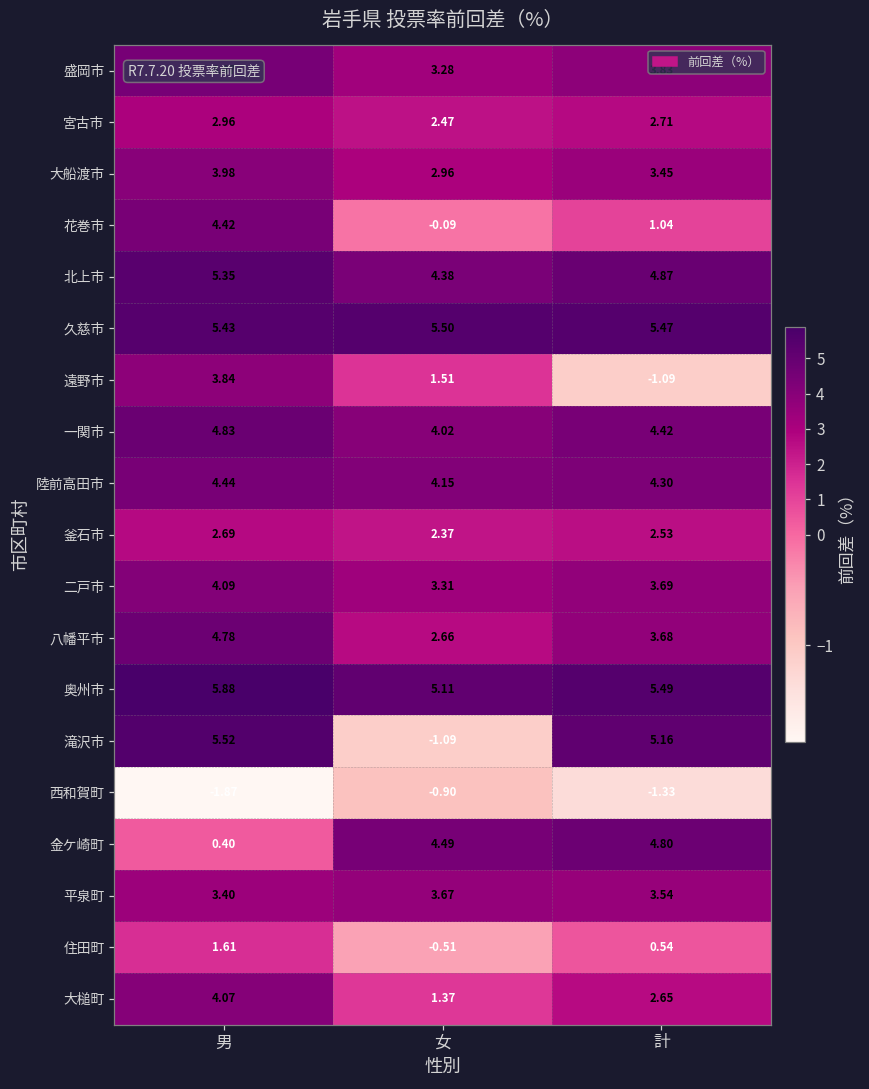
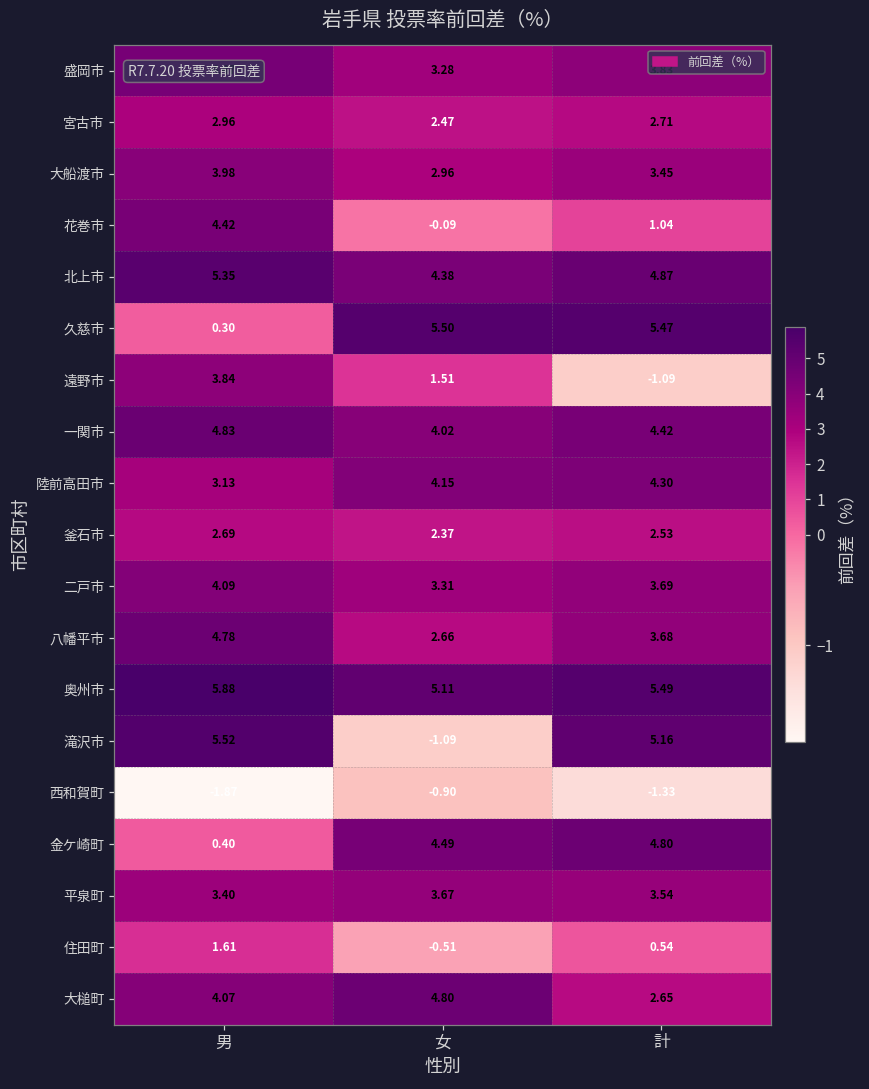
  {
    "盛岡市": {
      "女": 3.28
    },
    "宮古市": {
      "男": 2.96,
      "女": 2.47,
      "計": 2.71
    },
    "大船渡市": {
      "男": 3.98,
      "女": 2.96,
      "計": 3.45
    },
    "花巻市": {
      "男": 4.42,
      "女": -0.09,
      "計": 1.04
    },
    "北上市": {
      "男": 5.35,
      "女": 4.38,
      "計": 4.87
    },
    "久慈市": {
-     "男": 5.43,
+     "男": 0.30,
      "女": 5.50,
      "計": 5.47
    },
    "遠野市": {
      "男": 3.84,
      "女": 1.51,
      "計": -1.09
    },
    "一関市": {
      "男": 4.83,
      "女": 4.02,
      "計": 4.42
    },
    "陸前高田市": {
-     "男": 4.44,
+     "男": 3.13,
      "女": 4.15,
      "計": 4.30
    },
    "釜石市": {
      "男": 2.69,
      "女": 2.37,
      "計": 2.53
    },
    "二戸市": {
      "男": 4.09,
      "女": 3.31,
      "計": 3.69
    },
    "八幡平市": {
      "男": 4.78,
      "女": 2.66,
      "計": 3.68
    },
    "奥州市": {
      "男": 5.88,
      "女": 5.11,
      "計": 5.49
    },
    "滝沢市": {
      "男": 5.52,
      "女": -1.09,
      "計": 5.16
    },
    "西和賀町": {
      "女": -0.90
    },
    "金ケ崎町": {
      "男": 0.40,
      "女": 4.49,
      "計": 4.80
    },
    "平泉町": {
      "男": 3.40,
      "女": 3.67,
      "計": 3.54
    },
    "住田町": {
      "男": 1.61,
      "女": -0.51,
      "計": 0.54
    },
    "大槌町": {
      "男": 4.07,
-     "女": 1.37,
+     "女": 4.80,
      "計": 2.65
    }
  }
